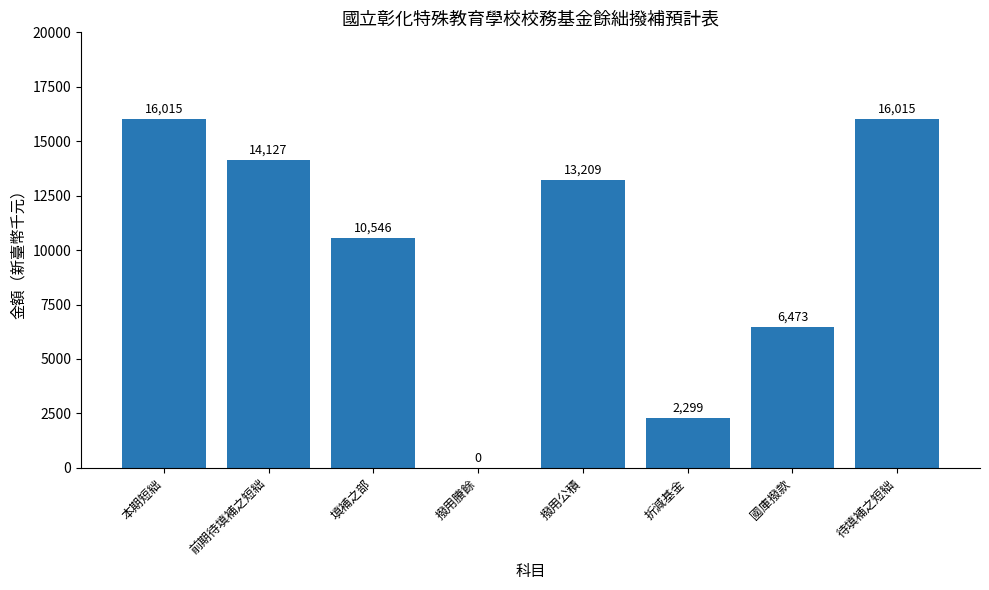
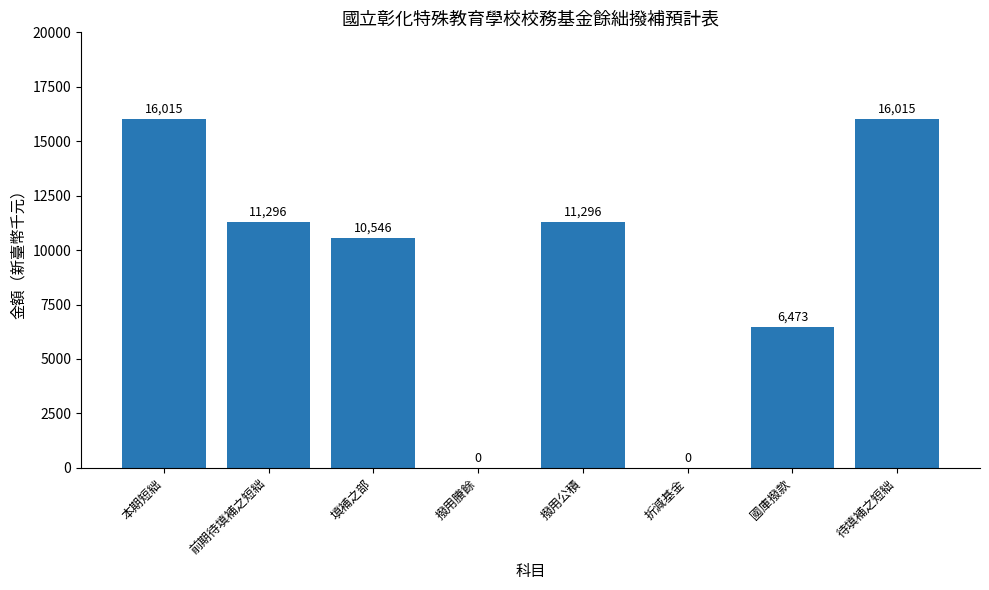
  {
    "本期短絀": "16,015",
-   "前期待填補之短絀": "14,127",
+   "前期待填補之短絀": "11,296",
    "填補之部": "10,546",
    "撥用賸餘": "0",
-   "撥用公積": "13,209",
-   "折減基金": "2,299",
+   "撥用公積": "11,296",
+   "折減基金": "0",
    "國庫撥款": "6,473",
    "待填補之短絀": "16,015"
  }
